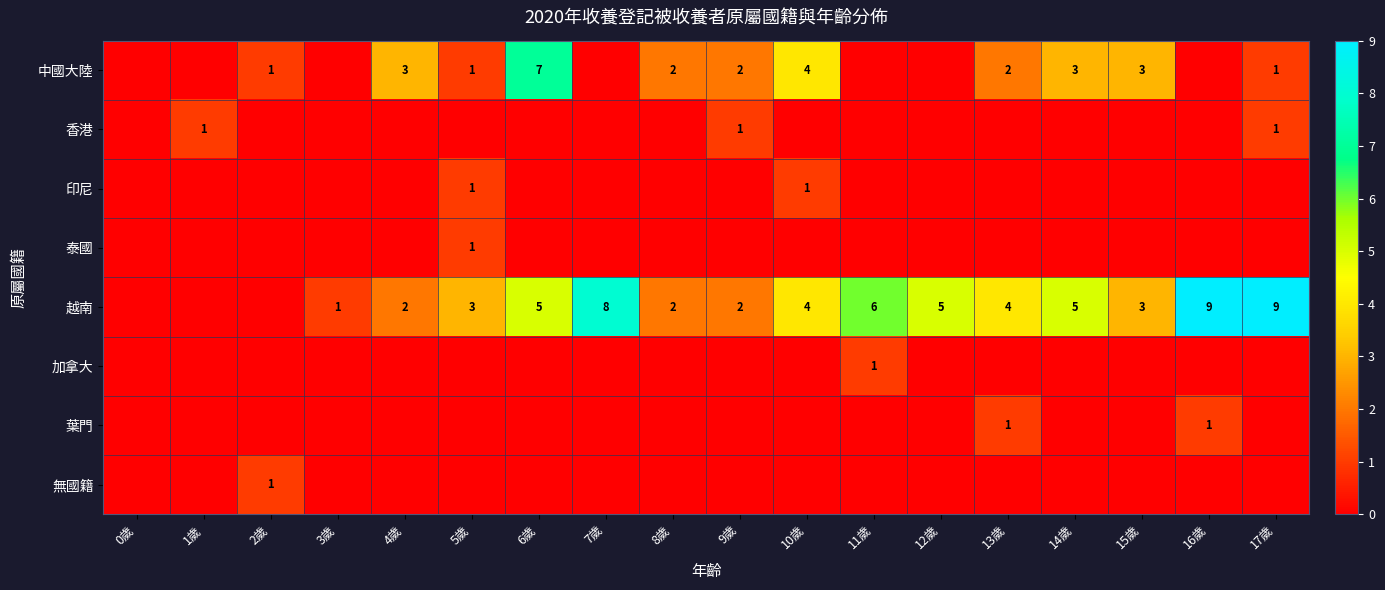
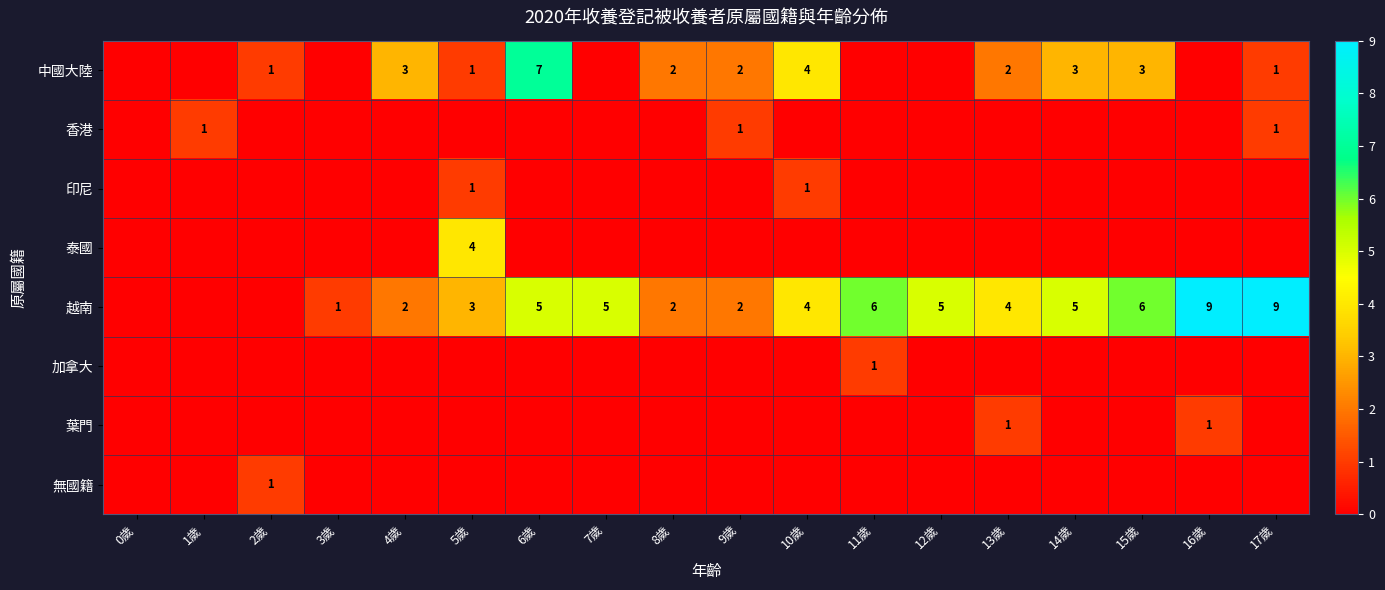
  {
    "中國大陸": {
      "2歲": 1,
      "4歲": 3,
      "5歲": 1,
      "6歲": 7,
      "8歲": 2,
      "9歲": 2,
      "10歲": 4,
      "13歲": 2,
      "14歲": 3,
      "15歲": 3,
      "17歲": 1
    },
    "香港": {
      "1歲": 1,
      "9歲": 1,
      "17歲": 1
    },
    "印尼": {
      "5歲": 1,
      "10歲": 1
    },
    "泰國": {
-     "5歲": 1
+     "5歲": 4
    },
    "越南": {
      "3歲": 1,
      "4歲": 2,
      "5歲": 3,
      "6歲": 5,
-     "7歲": 8,
+     "7歲": 5,
      "8歲": 2,
      "9歲": 2,
      "10歲": 4,
      "11歲": 6,
      "12歲": 5,
      "13歲": 4,
      "14歲": 5,
-     "15歲": 3,
+     "15歲": 6,
      "16歲": 9,
      "17歲": 9
    },
    "加拿大": {
      "11歲": 1
    },
    "葉門": {
      "13歲": 1,
      "16歲": 1
    },
    "無國籍": {
      "2歲": 1
    }
  }
